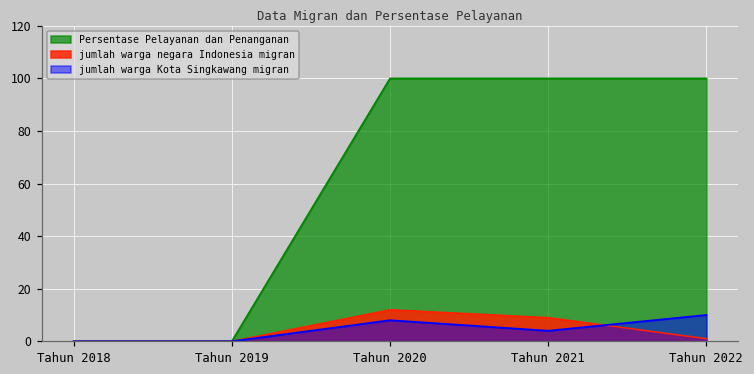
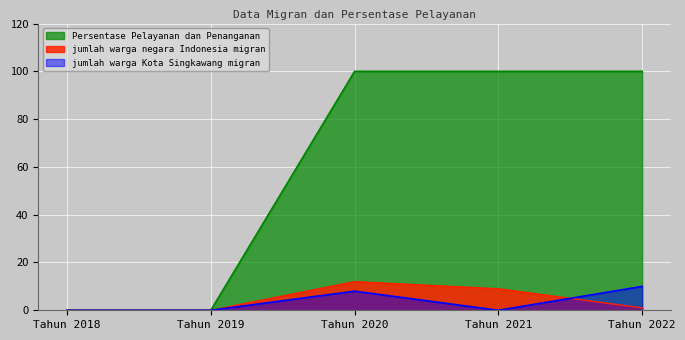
  {
    "Persentase Pelayanan dan Penanganan": {
      "Tahun 2020": 100,
      "Tahun 2021": 100,
      "Tahun 2022": 100
    },
    "jumlah warga negara Indonesia migran": {
      "Tahun 2020": 12,
      "Tahun 2021": 9,
      "Tahun 2022": 1
    },
    "jumlah warga Kota Singkawang migran": {
      "Tahun 2020": 8,
-     "Tahun 2021": 4,
+     "Tahun 2021": 0,
      "Tahun 2022": 10
    }
  }
